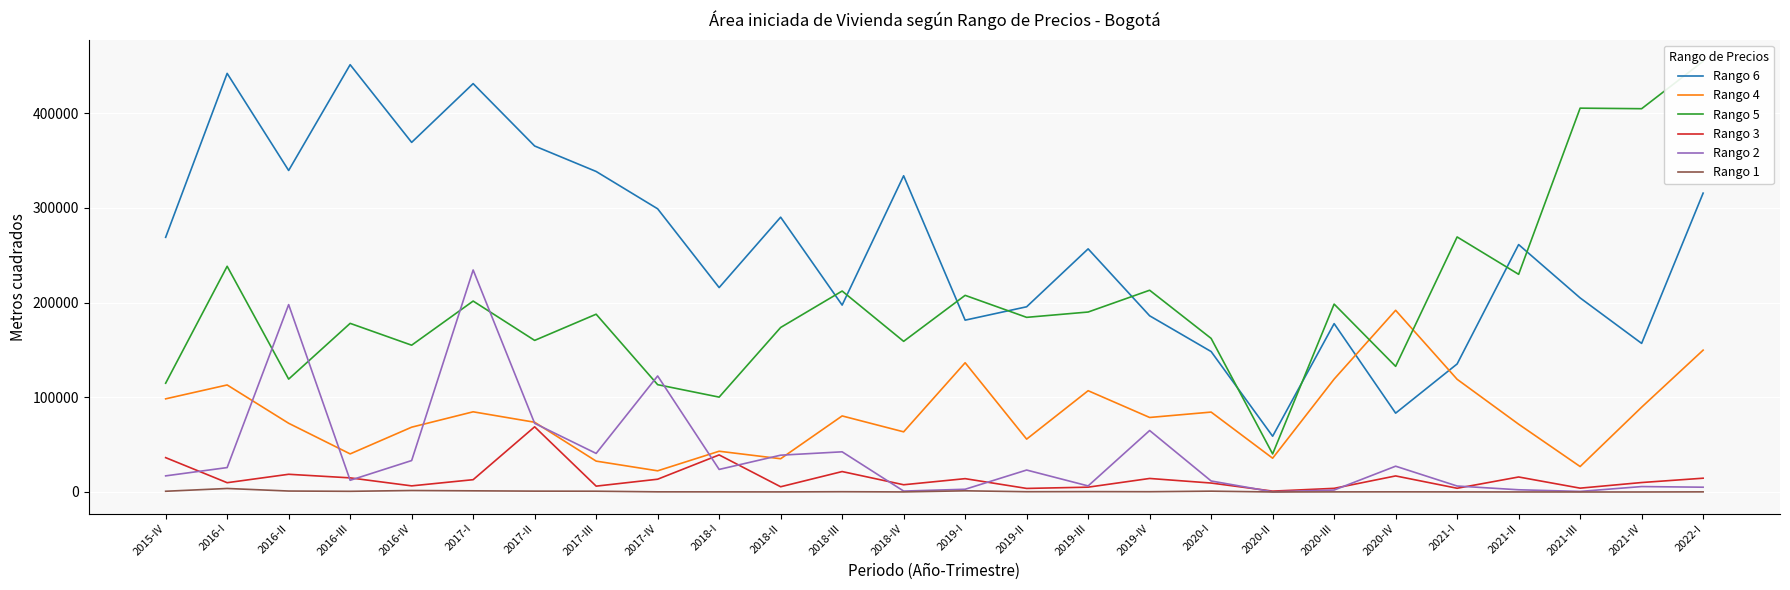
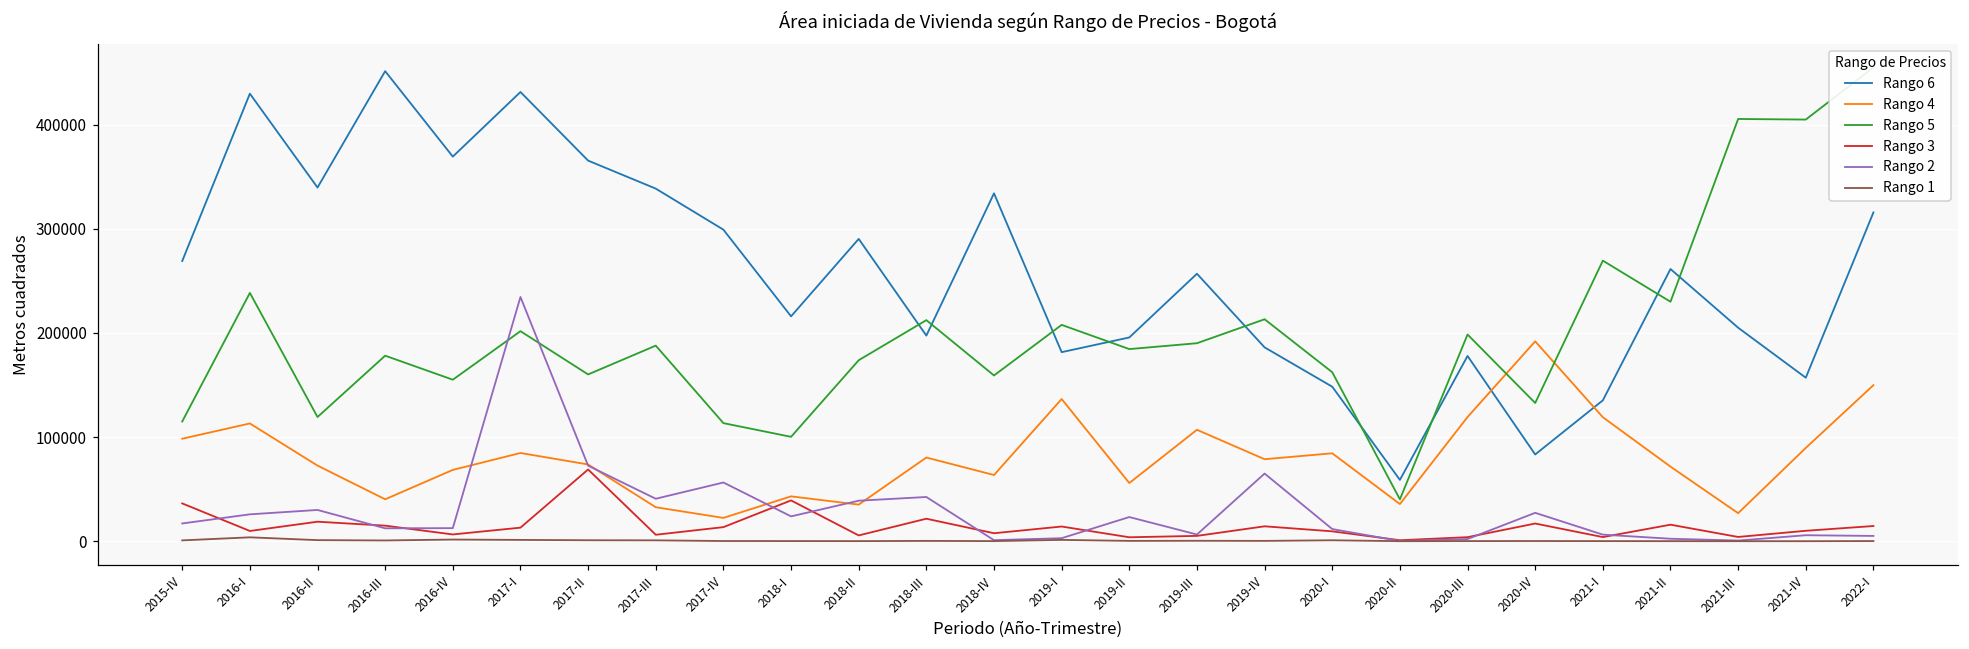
  {
    "Rango 6": {
      "2015-IV": 270000,
-     "2016-I": 440000,
+     "2016-I": 430000,
      "2016-II": 340000,
      "2016-III": 450000,
      "2016-IV": 370000,
      "2017-I": 430000,
      "2017-II": 370000,
      "2017-III": 340000,
      "2017-IV": 300000,
      "2018-I": 220000,
      "2018-II": 290000,
      "2018-III": 200000,
      "2018-IV": 330000,
      "2019-I": 180000,
      "2019-II": 200000,
      "2019-III": 260000,
      "2019-IV": 190000,
      "2020-I": 150000,
      "2020-II": 60000,
      "2020-III": 180000,
      "2020-IV": 80000,
      "2021-I": 140000,
      "2021-II": 260000,
      "2021-III": 200000,
      "2021-IV": 160000,
      "2022-I": 320000
    },
    "Rango 4": {
      "2015-IV": 100000,
      "2016-I": 110000,
      "2016-II": 70000,
      "2016-III": 40000,
      "2016-IV": 70000,
      "2017-I": 80000,
      "2017-III": 30000,
      "2017-IV": 20000,
      "2018-I": 40000,
      "2018-II": 40000,
      "2018-III": 80000,
      "2018-IV": 60000,
      "2019-I": 140000,
      "2019-II": 60000,
      "2019-III": 110000,
      "2019-IV": 80000,
      "2020-I": 80000,
      "2020-II": 40000,
      "2020-III": 120000,
      "2020-IV": 190000,
      "2021-I": 120000,
      "2021-II": 70000,
      "2021-III": 30000,
      "2021-IV": 90000,
      "2022-I": 150000
    },
    "Rango 5": {
      "2015-IV": 110000,
      "2016-I": 240000,
      "2016-II": 120000,
      "2016-III": 180000,
      "2016-IV": 160000,
      "2017-I": 200000,
      "2017-II": 160000,
      "2017-III": 190000,
      "2017-IV": 110000,
      "2018-I": 100000,
      "2018-II": 170000,
      "2018-III": 210000,
      "2018-IV": 160000,
      "2019-I": 210000,
      "2019-II": 180000,
      "2019-III": 190000,
      "2019-IV": 210000,
      "2020-I": 160000,
      "2020-II": 40000,
      "2020-III": 200000,
      "2020-IV": 130000,
      "2021-I": 270000,
      "2021-II": 230000,
      "2021-III": 410000,
      "2021-IV": 400000
    },
    "Rango 3": {
      "2015-IV": 40000,
      "2016-I": 10000,
      "2016-II": 20000,
      "2016-IV": 10000,
      "2017-I": 10000,
      "2017-II": 70000,
      "2017-III": 10000,
      "2017-IV": 10000,
      "2018-I": 40000,
      "2018-II": 10000,
      "2018-III": 20000,
      "2018-IV": 10000,
      "2019-I": 10000,
      "2019-II": 0,
      "2019-IV": 10000,
      "2020-IV": 20000,
      "2021-II": 20000,
      "2021-III": 0,
      "2021-IV": 10000,
      "2022-I": 10000
    },
    "Rango 2": {
      "2015-IV": 20000,
      "2016-I": 30000,
-     "2016-II": 200000,
-     "2016-IV": 30000,
+     "2016-II": 30000,
+     "2016-IV": 10000,
      "2017-I": 230000,
      "2017-III": 40000,
-     "2017-IV": 120000,
+     "2017-IV": 60000,
      "2018-I": 20000,
      "2018-II": 40000,
      "2018-III": 40000,
      "2019-II": 20000,
      "2019-IV": 60000,
      "2020-IV": 30000,
      "2021-IV": 10000,
      "2022-I": 10000
    },
    "Rango 1": {
      "2015-IV": 0,
      "2016-I": 0,
      "2016-II": 0,
      "2016-III": 0,
      "2016-IV": 0,
      "2017-I": 0,
      "2017-II": 0,
      "2017-III": 0,
      "2017-IV": 0,
      "2018-I": 0,
      "2018-II": 0,
      "2018-III": 0,
      "2019-II": 0,
      "2019-III": 0,
      "2019-IV": 0,
      "2020-I": 0,
      "2020-IV": 0,
      "2021-I": 0,
      "2021-IV": 0,
      "2022-I": 0
    }
  }
